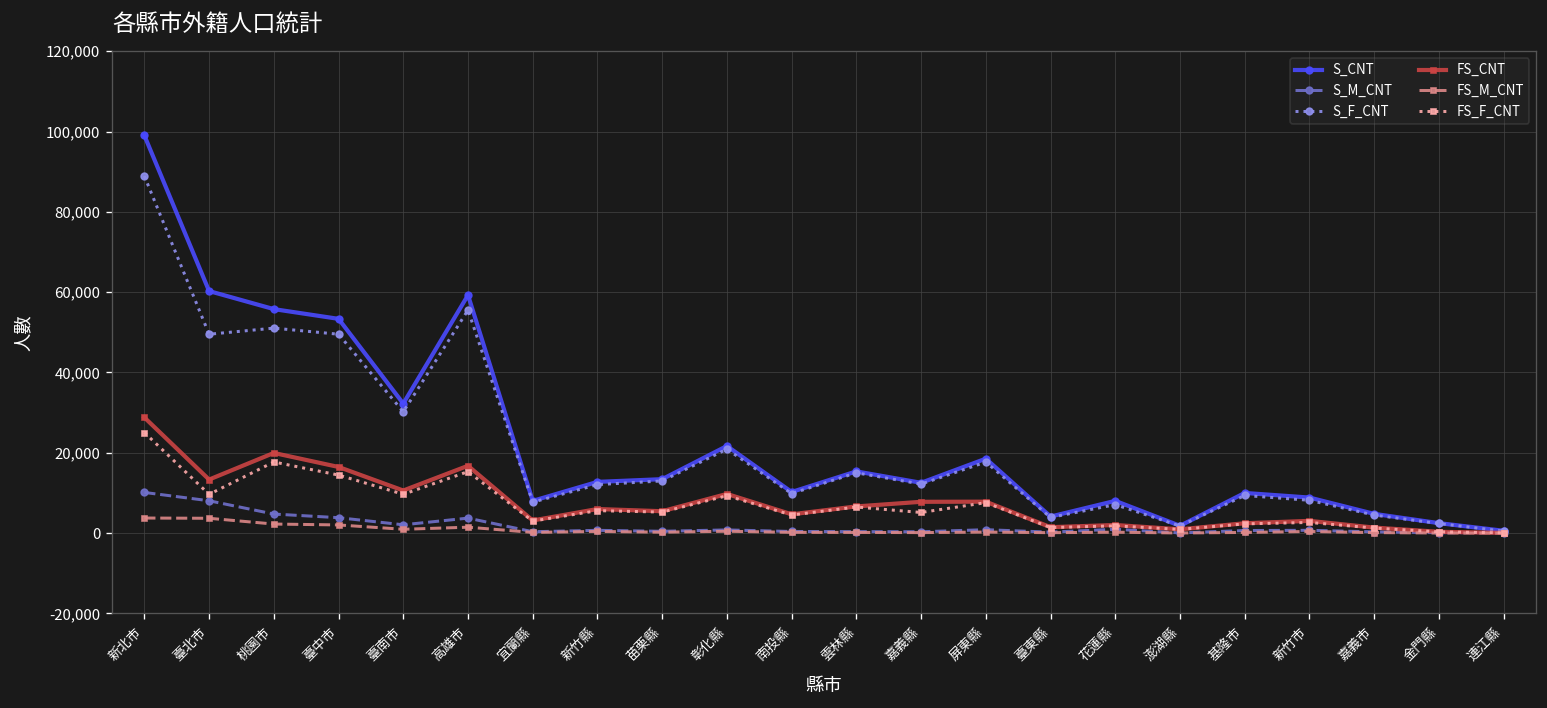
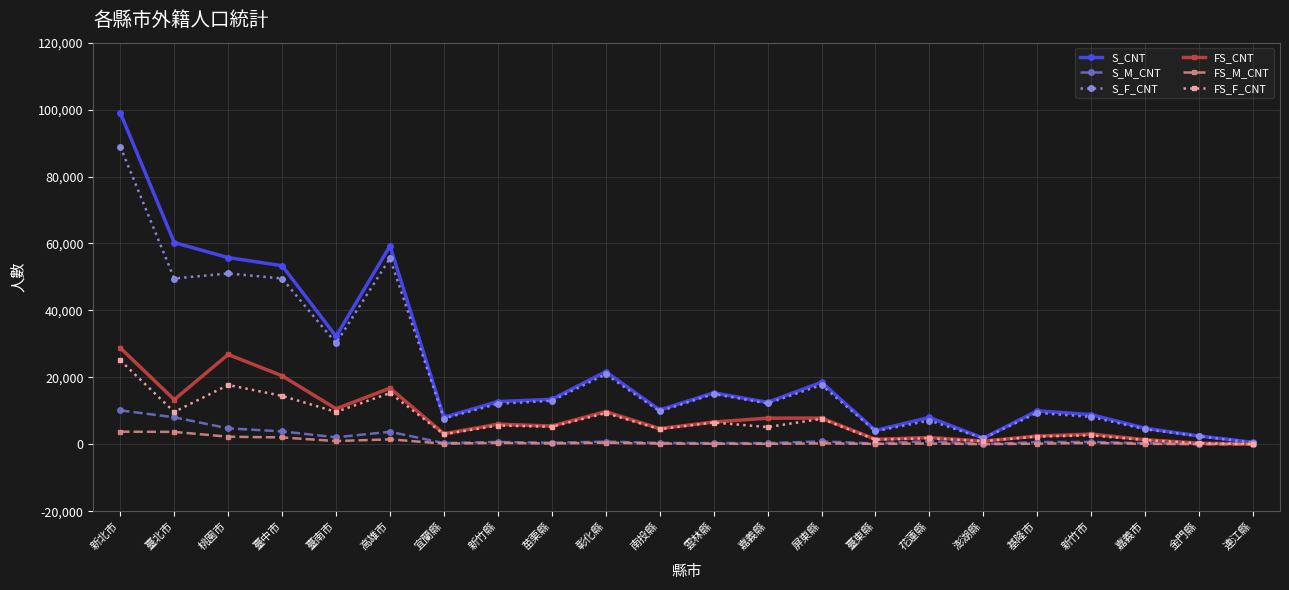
  {
    "S_CNT": {
      "新北市": "99,000",
      "臺北市": "60,000",
      "桃園市": "56,000",
      "臺中市": "53,000",
      "臺南市": "32,000",
      "高雄市": "59,000",
      "彰化縣": "22,000",
      "屏東縣": "19,000",
      "花蓮縣": "8,000"
    },
    "FS_CNT": {
      "新北市": "29,000",
      "臺北市": "13,000",
-     "桃園市": "20,000",
-     "臺中市": "16,000",
+     "桃園市": "27,000",
+     "臺中市": "20,000",
      "臺南市": "11,000",
      "高雄市": "17,000",
      "嘉義縣": "8,000"
    }
  }
